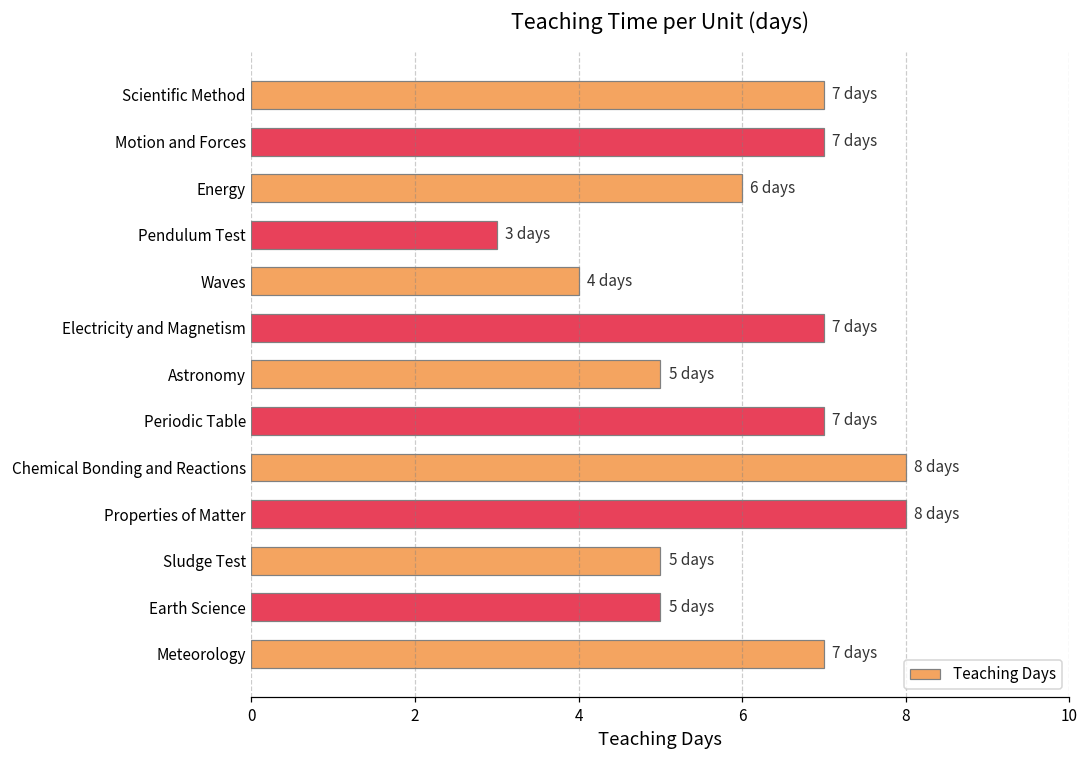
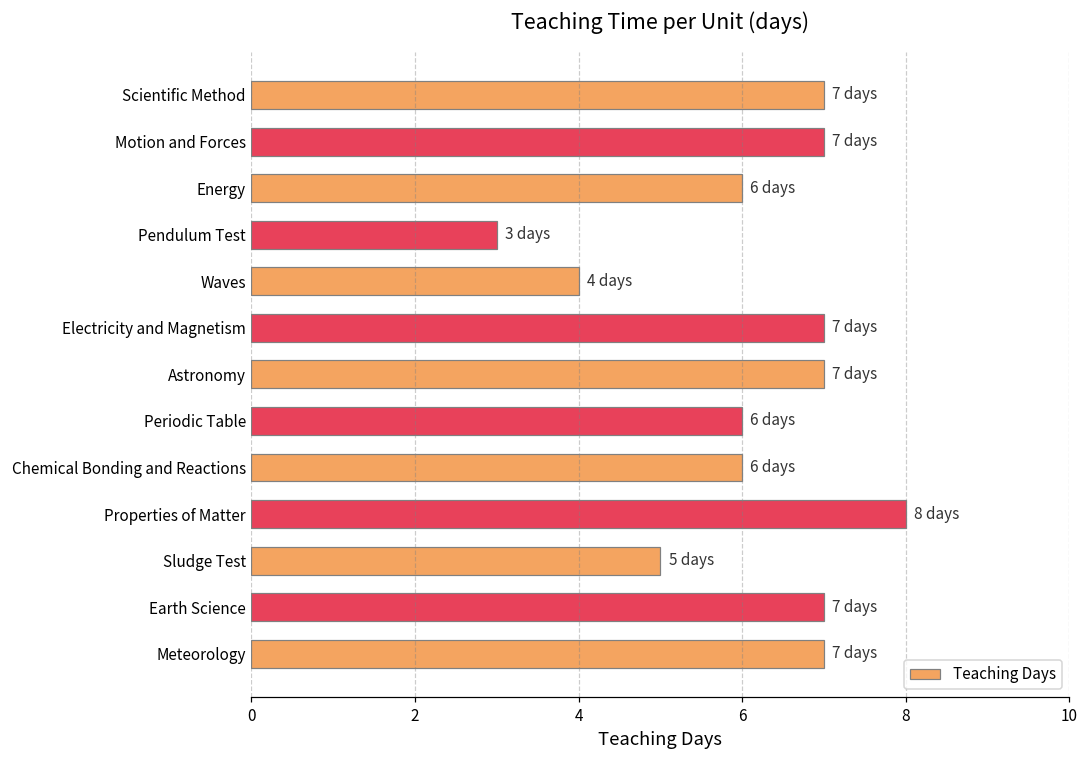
  {
    "Scientific Method": 7,
    "Motion and Forces": 7,
    "Energy": 6,
    "Pendulum Test": 3,
    "Waves": 4,
    "Electricity and Magnetism": 7,
-   "Astronomy": 5,
-   "Periodic Table": 7,
-   "Chemical Bonding and Reactions": 8,
+   "Astronomy": 7,
+   "Periodic Table": 6,
+   "Chemical Bonding and Reactions": 6,
    "Properties of Matter": 8,
    "Sludge Test": 5,
-   "Earth Science": 5,
+   "Earth Science": 7,
    "Meteorology": 7
  }
